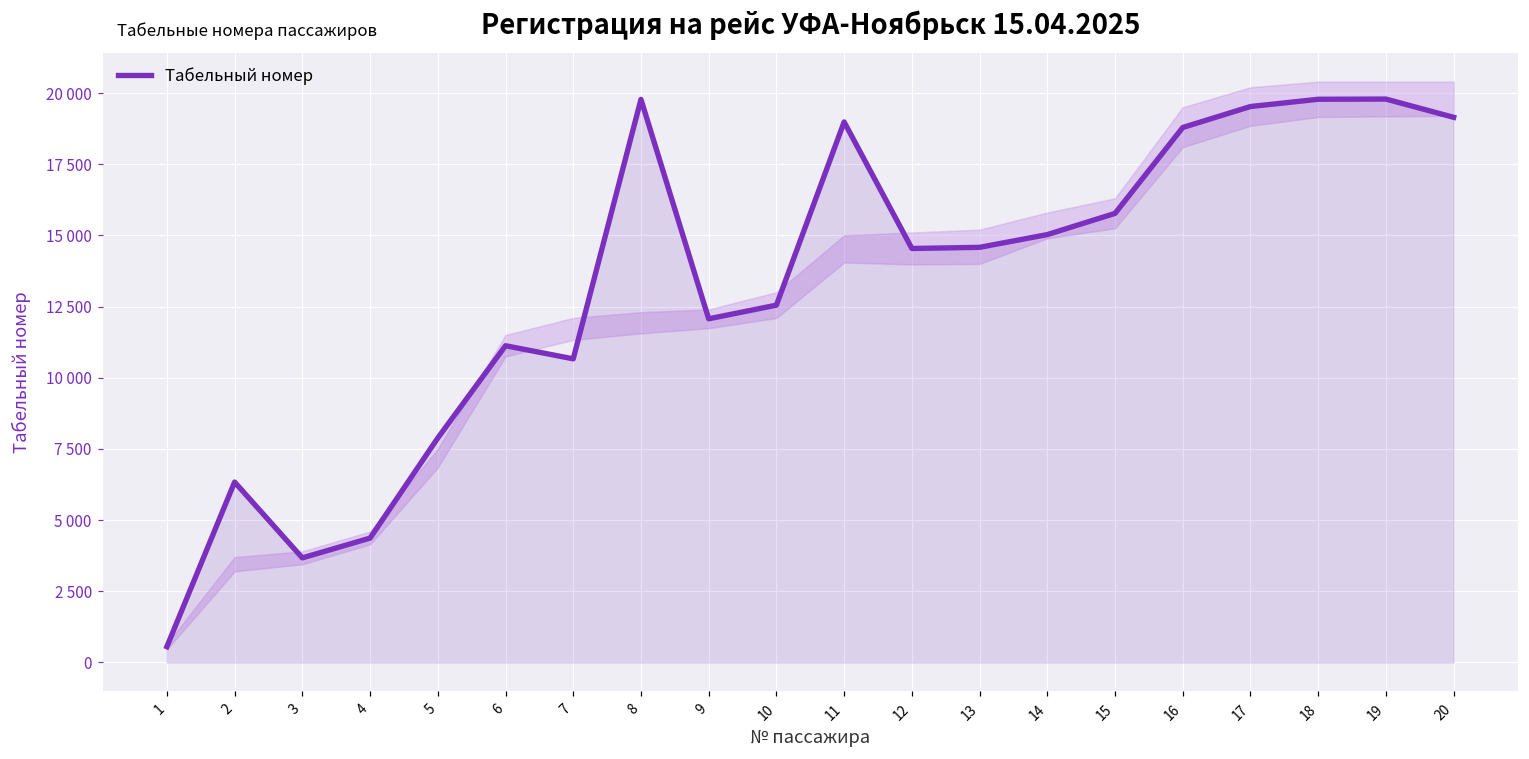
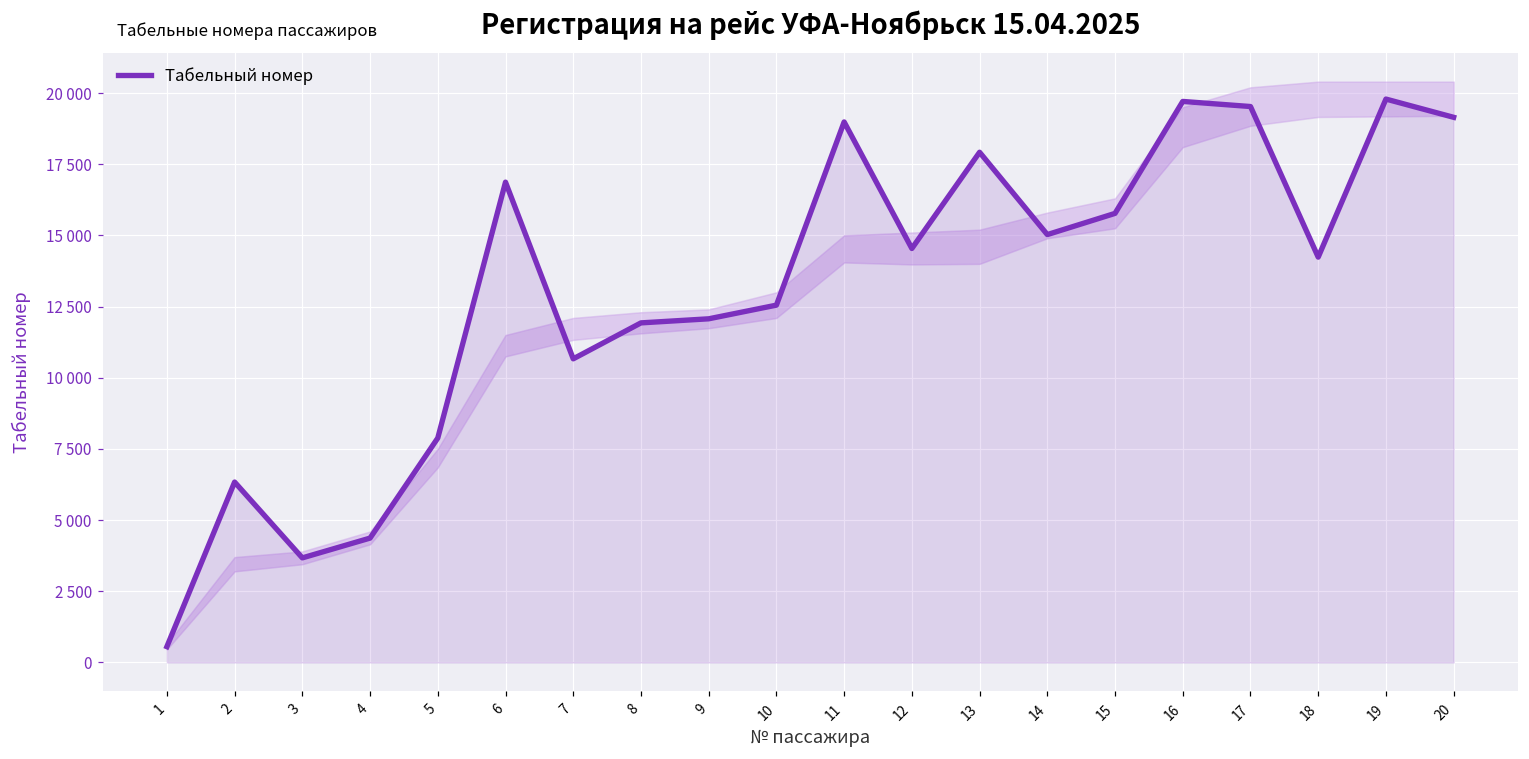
  {
    "Табельный номер": {
      "2": 6300,
      "3": 3700,
      "4": 4400,
      "5": 7900,
-     "6": 11100,
+     "6": 16900,
      "7": 10700,
-     "8": 19800,
+     "8": 11900,
      "9": 12100,
      "10": 12600,
      "11": 19000,
      "12": 14500,
-     "13": 14600,
+     "13": 17900,
      "14": 15000,
      "15": 15800,
-     "16": 18800,
+     "16": 19700,
      "17": 19500,
-     "18": 19800,
+     "18": 14200,
      "19": 19800,
      "20": 19100
    }
  }
